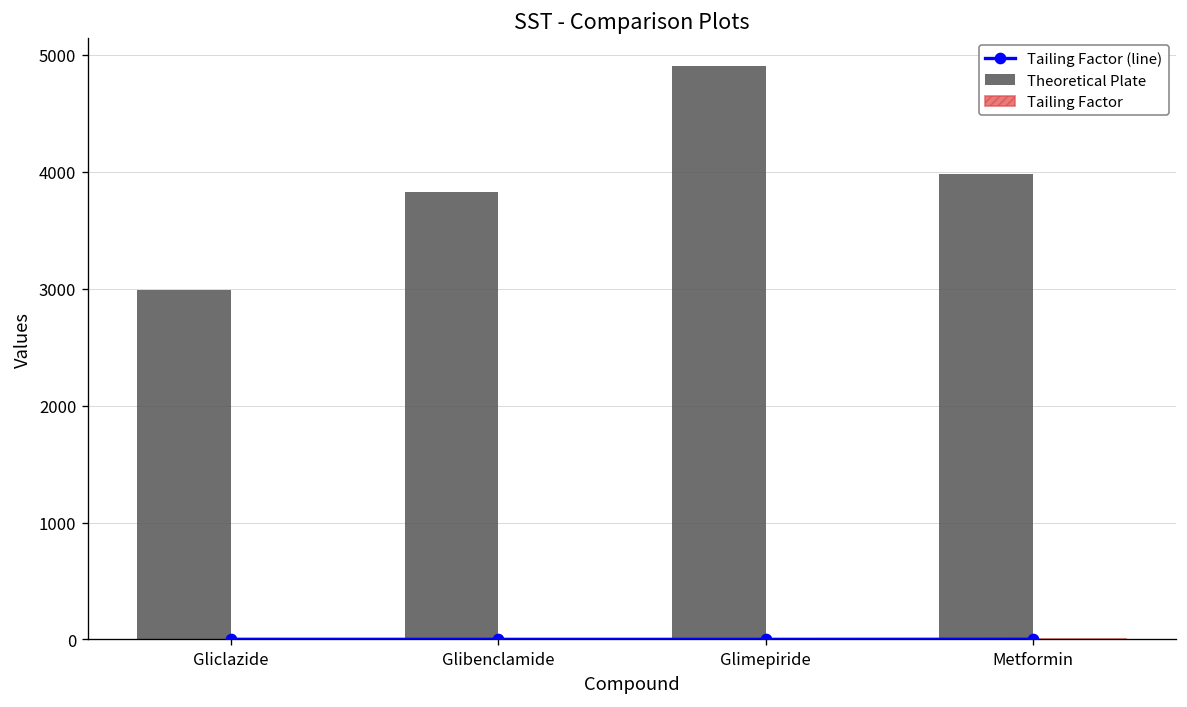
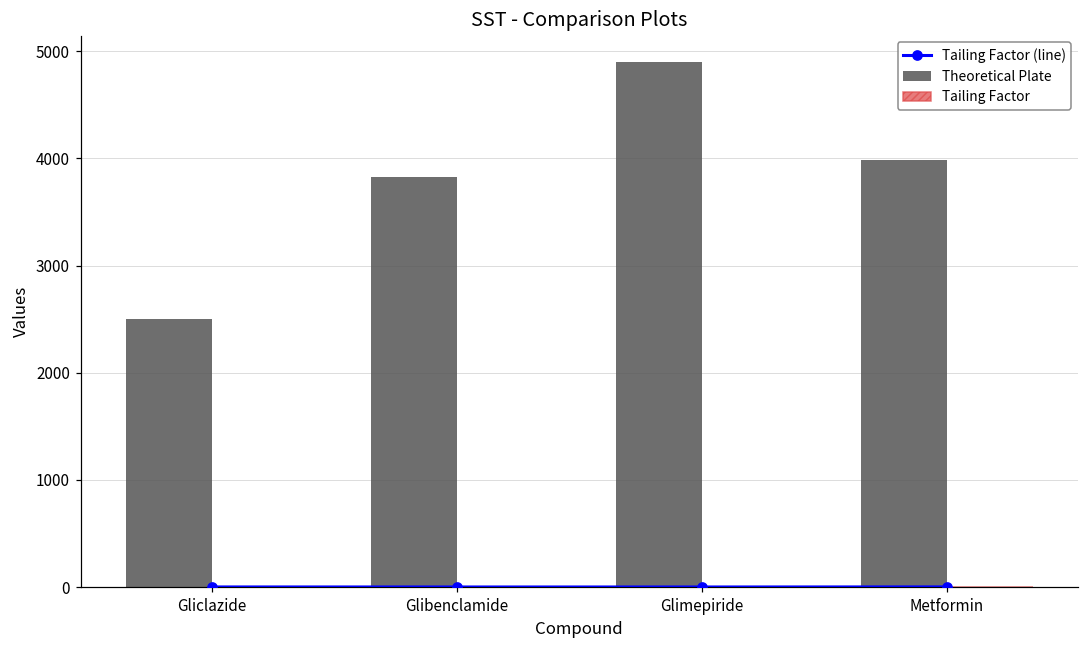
  {
    "Theoretical Plate": {
-     "Gliclazide": 3000,
+     "Gliclazide": 2500,
      "Glibenclamide": 3800,
      "Glimepiride": 4900,
      "Metformin": 4000
    },
    "Tailing Factor (line)": {
      "Gliclazide": 0,
      "Glibenclamide": 0,
      "Glimepiride": 0,
      "Metformin": 0
    }
  }
